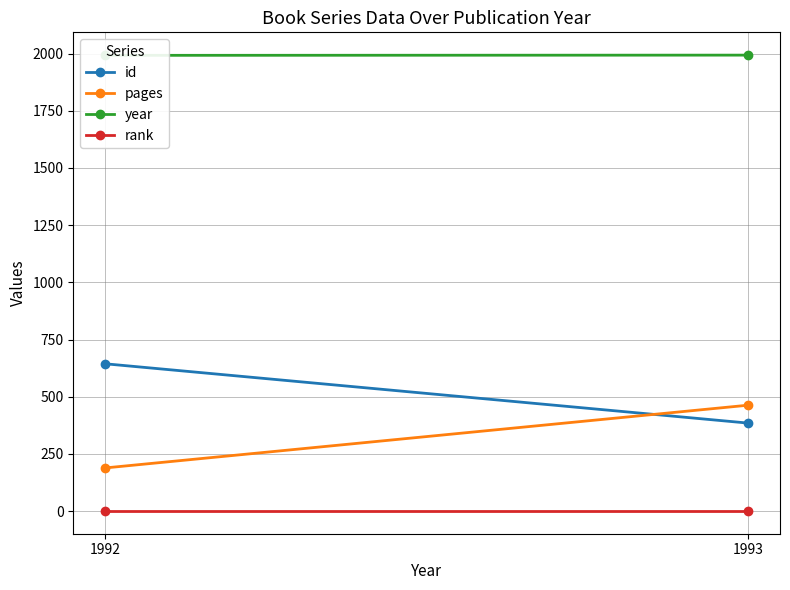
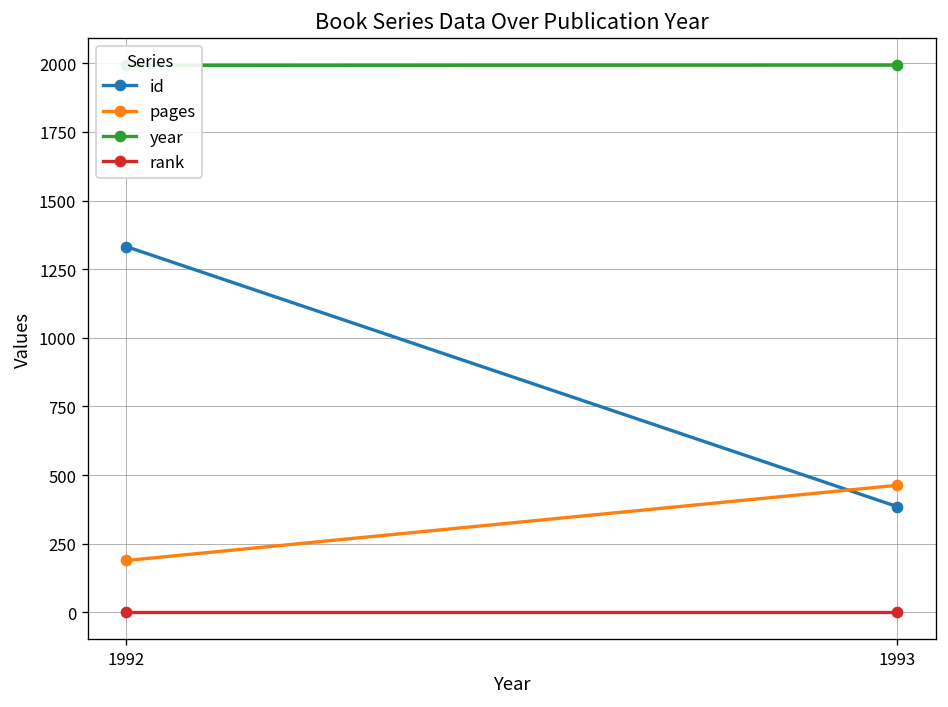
  {
    "id": {
-     "1992": 640,
+     "1992": 1330,
      "1993": 390
    },
    "pages": {
      "1992": 190,
      "1993": 460
    },
    "year": {
      "1993": 1990
    },
    "rank": {
      "1992": 0,
      "1993": 0
    }
  }
